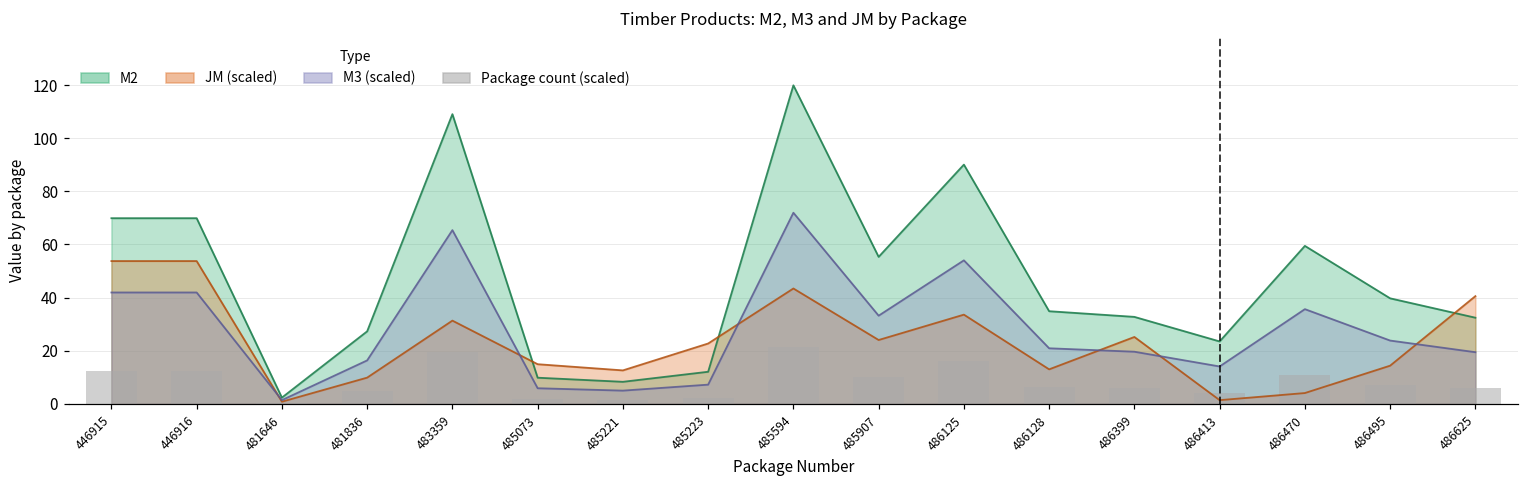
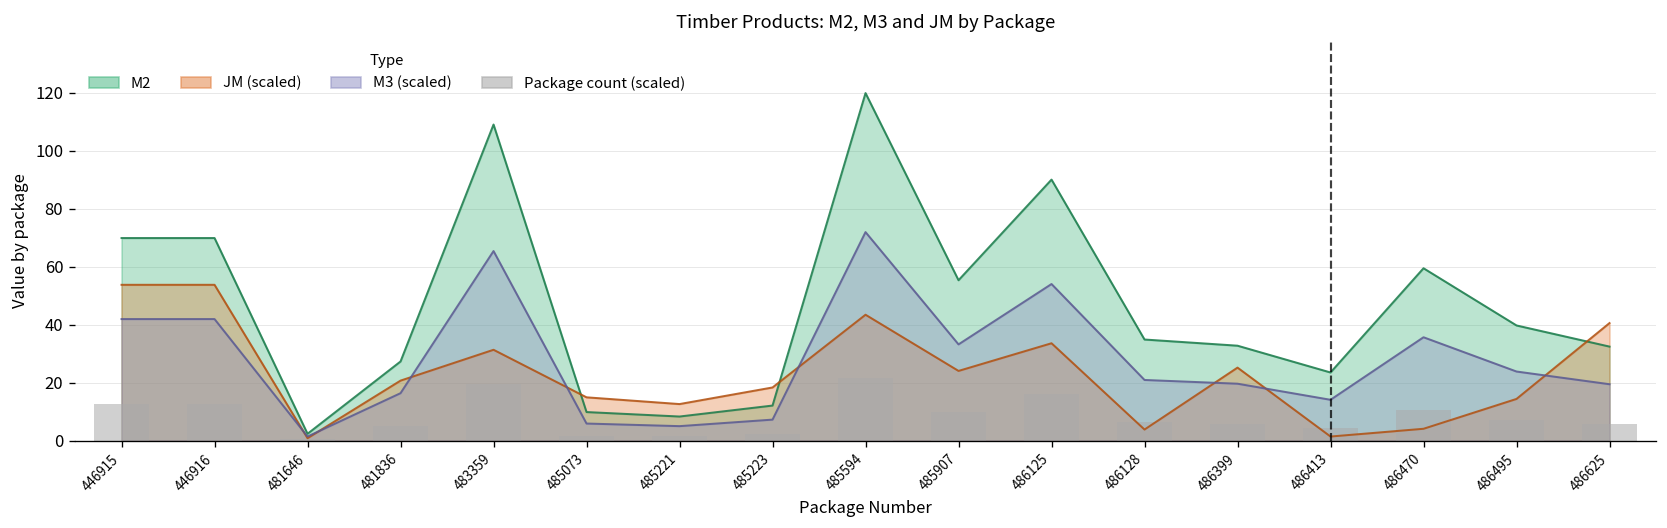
  {
    "JM (scaled)": {
      "446915": 54,
      "446916": 54,
-     "481836": 10,
+     "481836": 21,
      "483359": 31,
      "485073": 15,
      "485221": 13,
-     "485223": 23,
+     "485223": 18,
      "485594": 43,
      "485907": 24,
      "486125": 34,
-     "486128": 13,
+     "486128": 4,
      "486399": 25,
      "486413": 1,
      "486470": 4,
      "486495": 14,
      "486625": 41
    }
  }
